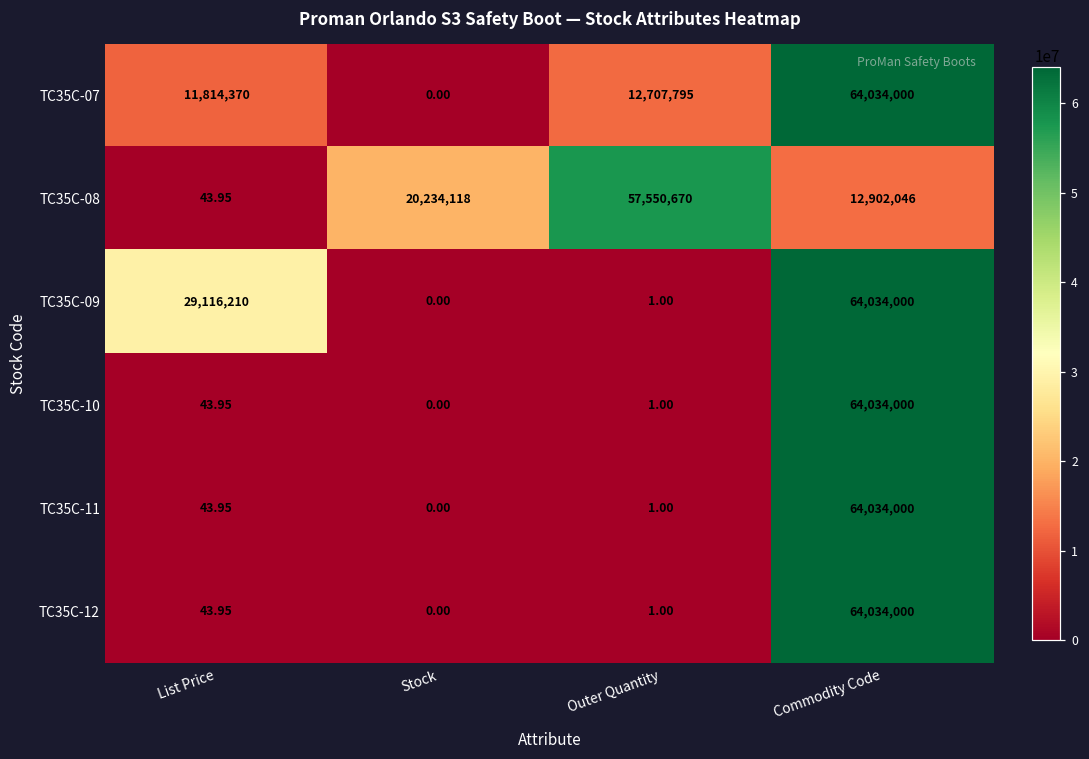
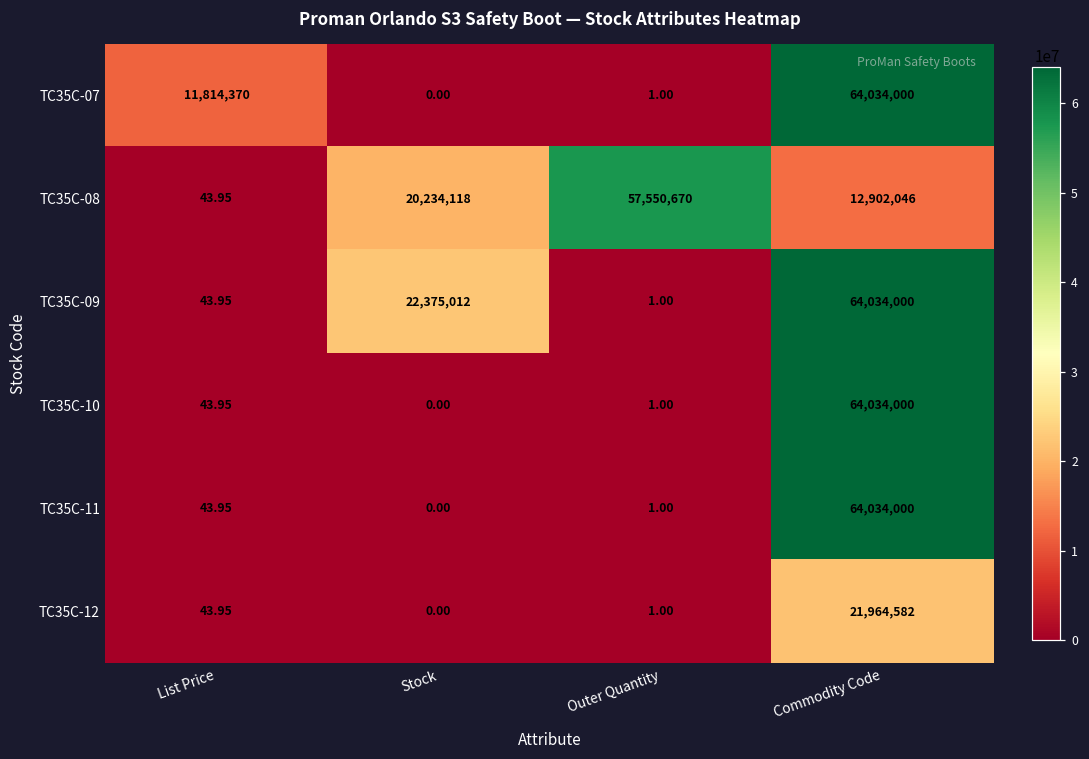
  {
    "TC35C-07": {
      "List Price": "11,814,370",
      "Stock": "0.00",
-     "Outer Quantity": "12,707,795"
+     "Outer Quantity": "1.00"
    },
    "TC35C-08": {
      "List Price": "43.95",
      "Stock": "20,234,118",
      "Outer Quantity": "57,550,670",
      "Commodity Code": "12,902,046"
    },
    "TC35C-09": {
-     "List Price": "29,116,210",
-     "Stock": "0.00",
+     "List Price": "43.95",
+     "Stock": "22,375,012",
      "Outer Quantity": "1.00",
      "Commodity Code": "64,034,000"
    },
    "TC35C-10": {
      "List Price": "43.95",
      "Stock": "0.00",
      "Outer Quantity": "1.00",
      "Commodity Code": "64,034,000"
    },
    "TC35C-11": {
      "List Price": "43.95",
      "Stock": "0.00",
      "Outer Quantity": "1.00",
      "Commodity Code": "64,034,000"
    },
    "TC35C-12": {
      "List Price": "43.95",
      "Stock": "0.00",
      "Outer Quantity": "1.00",
-     "Commodity Code": "64,034,000"
+     "Commodity Code": "21,964,582"
    }
  }
